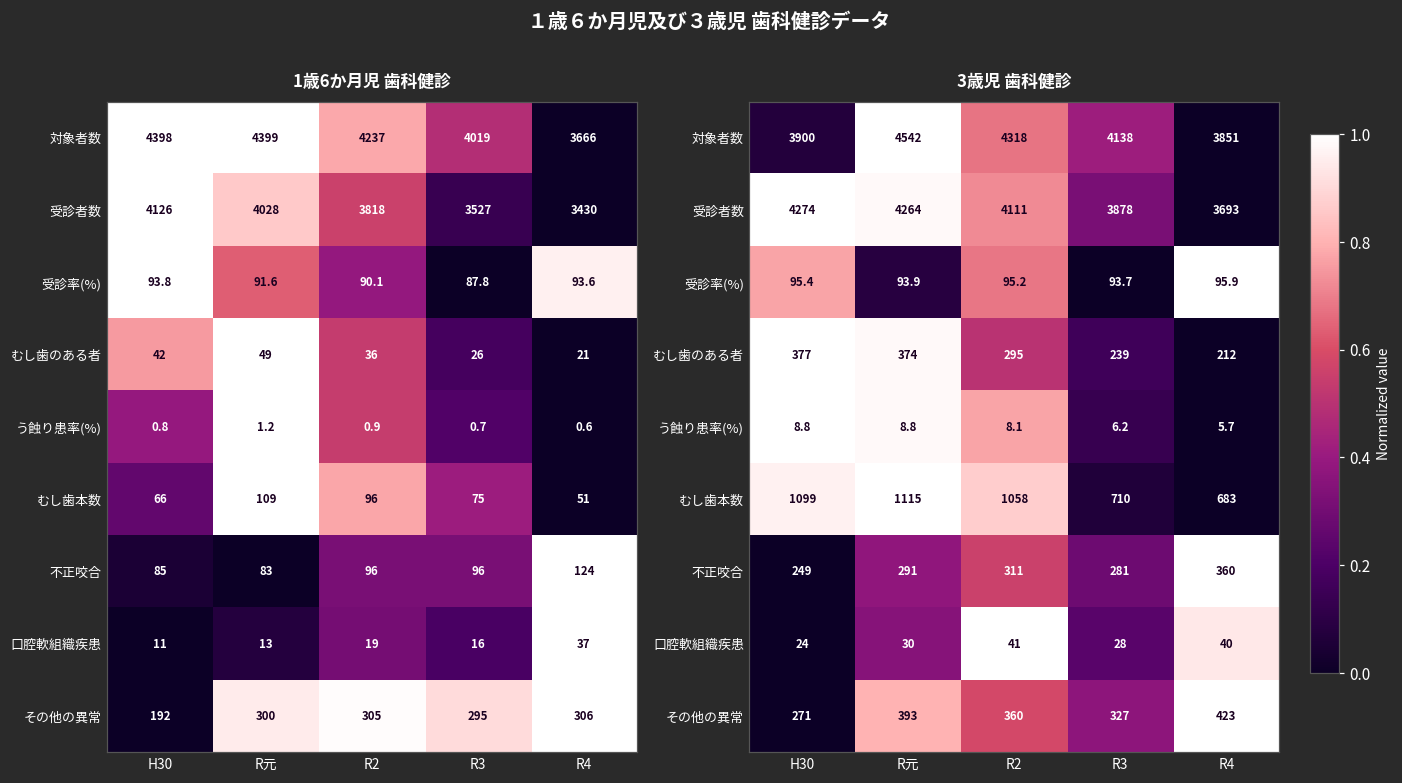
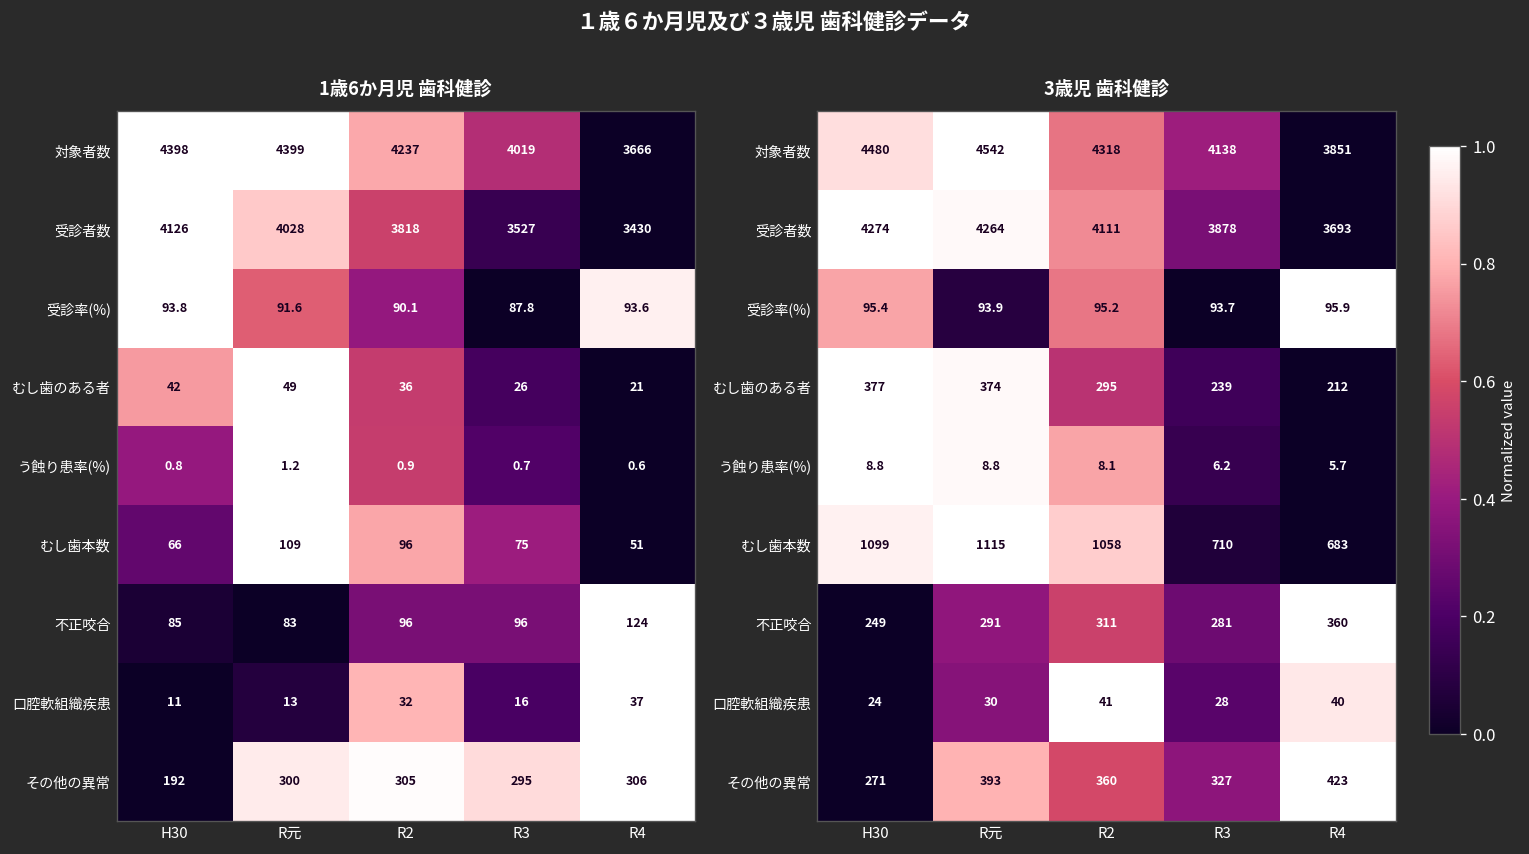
  {
    "1歳6か月児 歯科健診": {
      "対象者数": {
        "H30": 4398,
        "R元": 4399,
        "R2": 4237,
        "R3": 4019,
        "R4": 3666
      },
      "受診者数": {
        "H30": 4126,
        "R元": 4028,
        "R2": 3818,
        "R3": 3527,
        "R4": 3430
      },
      "受診率(%)": {
        "H30": 93.8,
        "R元": 91.6,
        "R2": 90.1,
        "R3": 87.8,
        "R4": 93.6
      },
      "むし歯のある者": {
        "H30": 42,
        "R元": 49,
        "R2": 36,
        "R3": 26,
        "R4": 21
      },
      "う蝕り患率(%)": {
        "H30": 0.8,
        "R元": 1.2,
        "R2": 0.9,
        "R3": 0.7,
        "R4": 0.6
      },
      "むし歯本数": {
        "H30": 66,
        "R元": 109,
        "R2": 96,
        "R3": 75,
        "R4": 51
      },
      "不正咬合": {
        "H30": 85,
        "R元": 83,
        "R2": 96,
        "R3": 96,
        "R4": 124
      },
      "口腔軟組織疾患": {
        "H30": 11,
        "R元": 13,
-       "R2": 19,
+       "R2": 32,
        "R3": 16,
        "R4": 37
      },
      "その他の異常": {
        "H30": 192,
        "R元": 300,
        "R2": 305,
        "R3": 295,
        "R4": 306
      }
    },
    "3歳児 歯科健診": {
      "対象者数": {
-       "H30": 3900,
+       "H30": 4480,
        "R元": 4542,
        "R2": 4318,
        "R3": 4138,
        "R4": 3851
      },
      "受診者数": {
        "H30": 4274,
        "R元": 4264,
        "R2": 4111,
        "R3": 3878,
        "R4": 3693
      },
      "受診率(%)": {
        "H30": 95.4,
        "R元": 93.9,
        "R2": 95.2,
        "R3": 93.7,
        "R4": 95.9
      },
      "むし歯のある者": {
        "H30": 377,
        "R元": 374,
        "R2": 295,
        "R3": 239,
        "R4": 212
      },
      "う蝕り患率(%)": {
        "H30": 8.8,
        "R元": 8.8,
        "R2": 8.1,
        "R3": 6.2,
        "R4": 5.7
      },
      "むし歯本数": {
        "H30": 1099,
        "R元": 1115,
        "R2": 1058,
        "R3": 710,
        "R4": 683
      },
      "不正咬合": {
        "H30": 249,
        "R元": 291,
        "R2": 311,
        "R3": 281,
        "R4": 360
      },
      "口腔軟組織疾患": {
        "H30": 24,
        "R元": 30,
        "R2": 41,
        "R3": 28,
        "R4": 40
      },
      "その他の異常": {
        "H30": 271,
        "R元": 393,
        "R2": 360,
        "R3": 327,
        "R4": 423
      }
    }
  }
